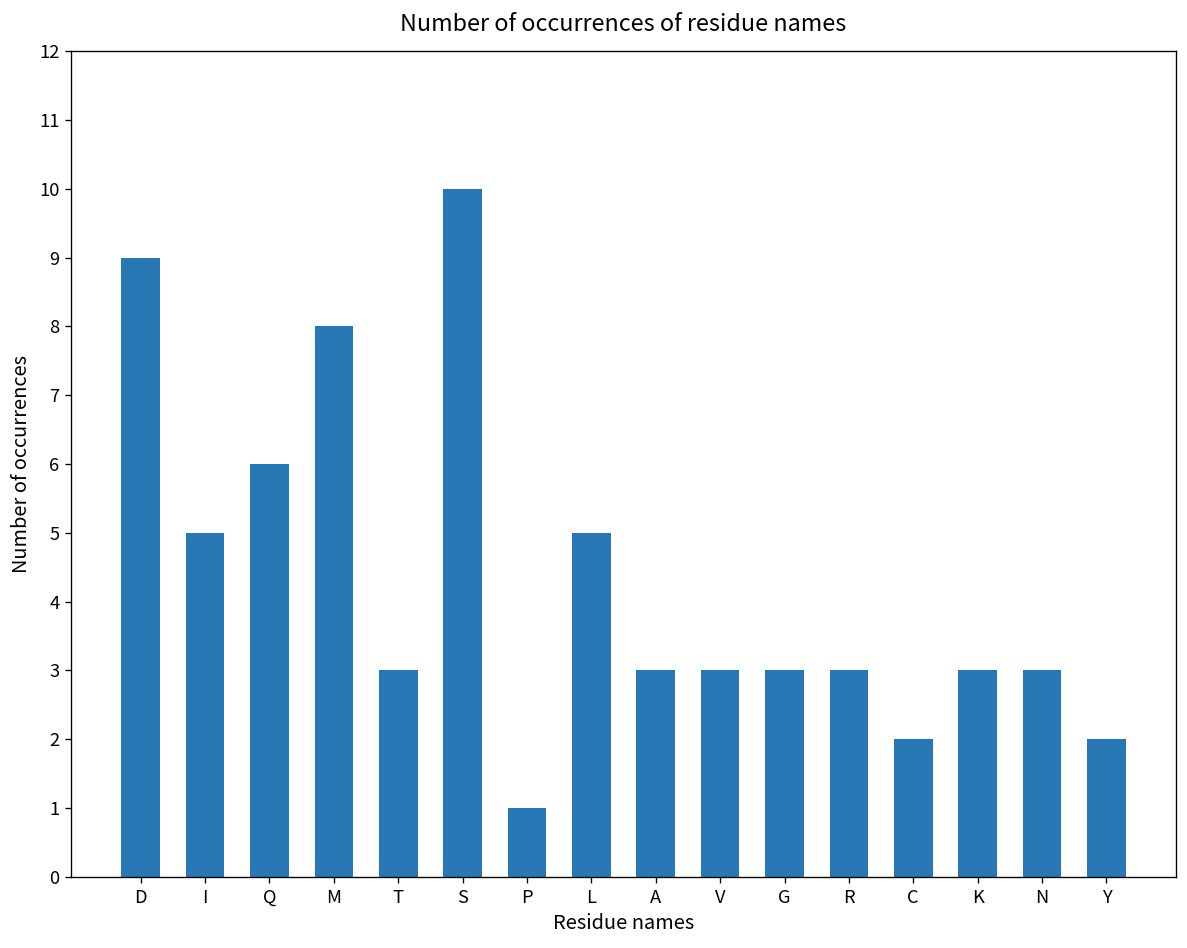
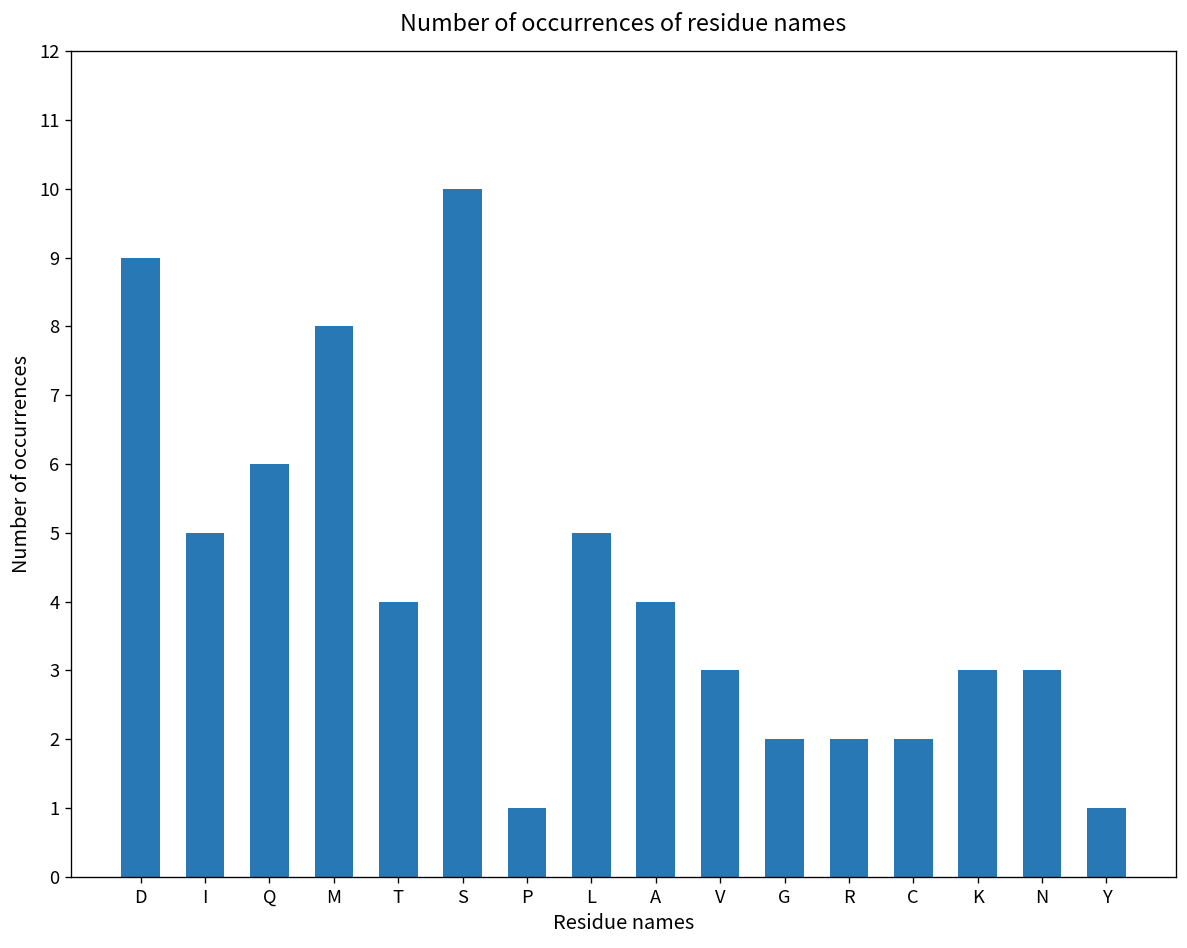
  {
    "D": 9,
    "I": 5,
    "Q": 6,
    "M": 8,
-   "T": 3,
+   "T": 4,
    "S": 10,
    "P": 1,
    "L": 5,
-   "A": 3,
+   "A": 4,
    "V": 3,
-   "G": 3,
-   "R": 3,
+   "G": 2,
+   "R": 2,
    "C": 2,
    "K": 3,
    "N": 3,
-   "Y": 2
+   "Y": 1
  }
